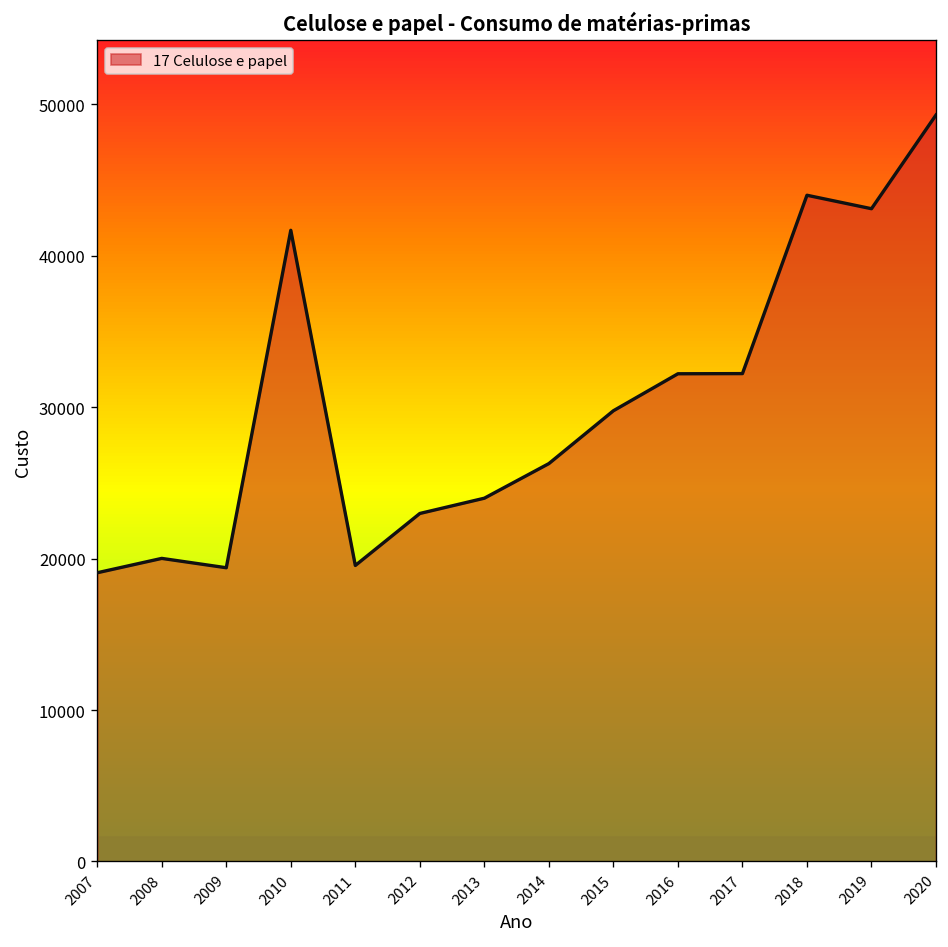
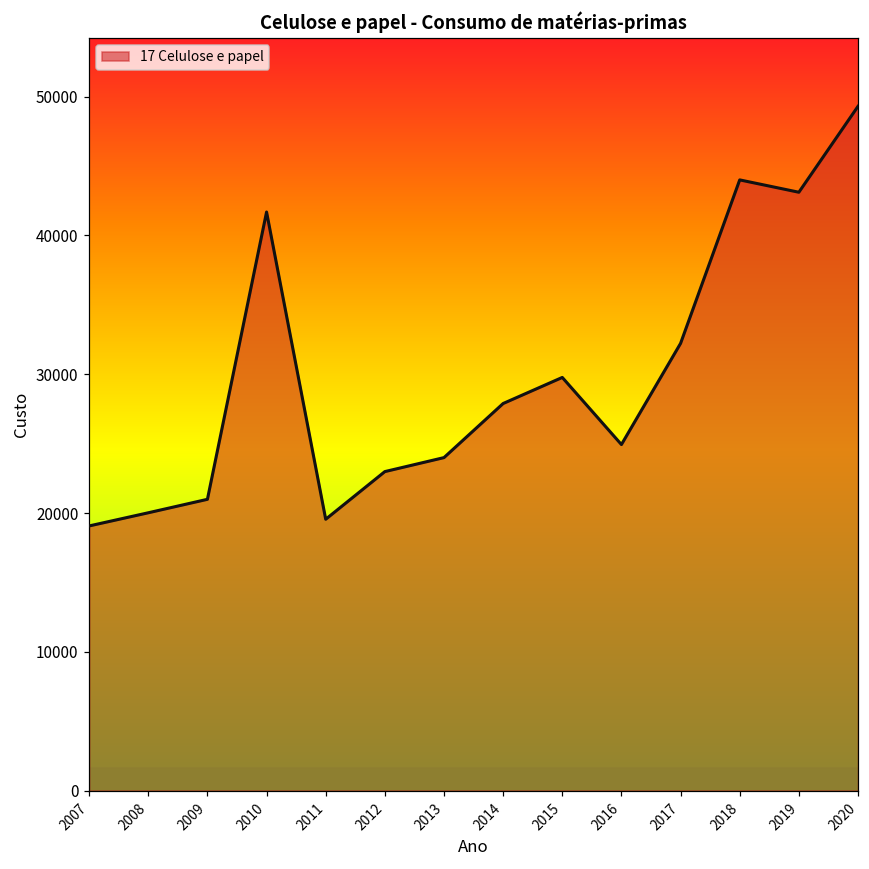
  {
    "2007": 19100,
    "2008": 20000,
-   "2009": 19400,
+   "2009": 21000,
    "2010": 41700,
    "2011": 19500,
    "2012": 23000,
    "2013": 24000,
-   "2014": 26300,
+   "2014": 27900,
    "2015": 29800,
-   "2016": 32200,
+   "2016": 24900,
    "2017": 32200,
    "2018": 44000,
    "2019": 43100,
    "2020": 49300
  }
